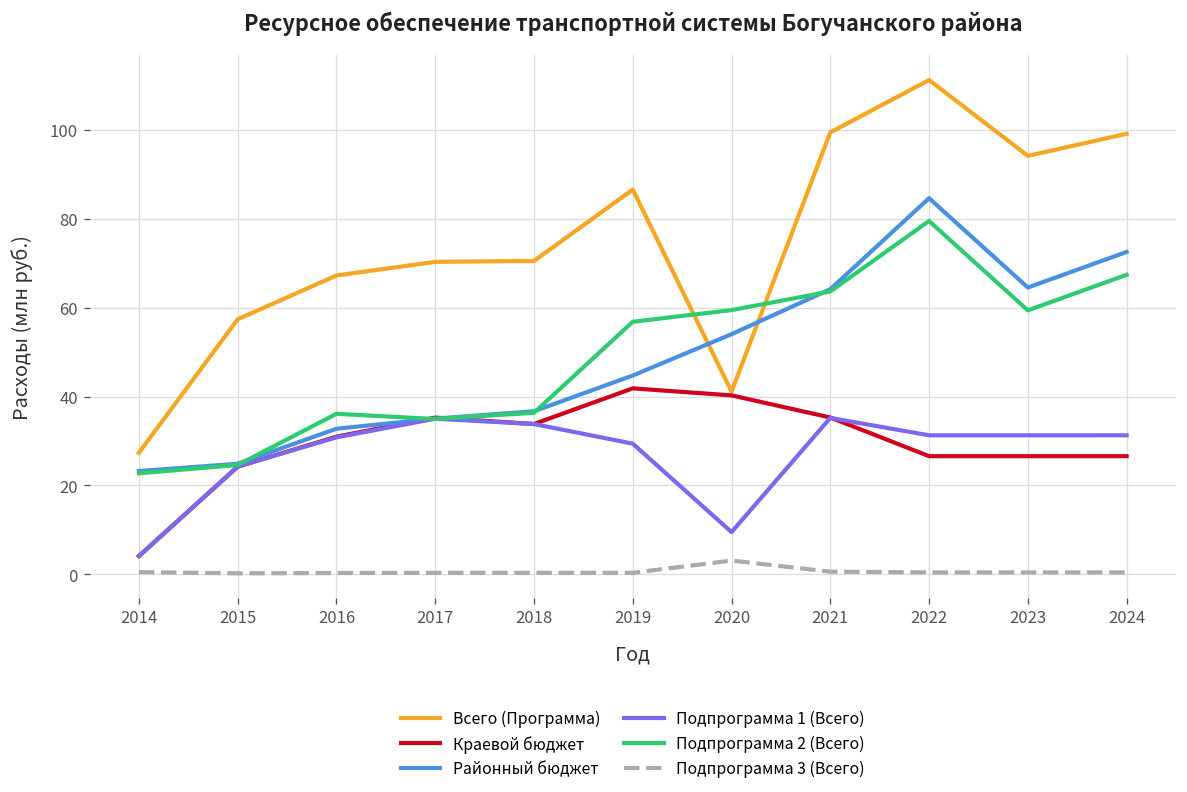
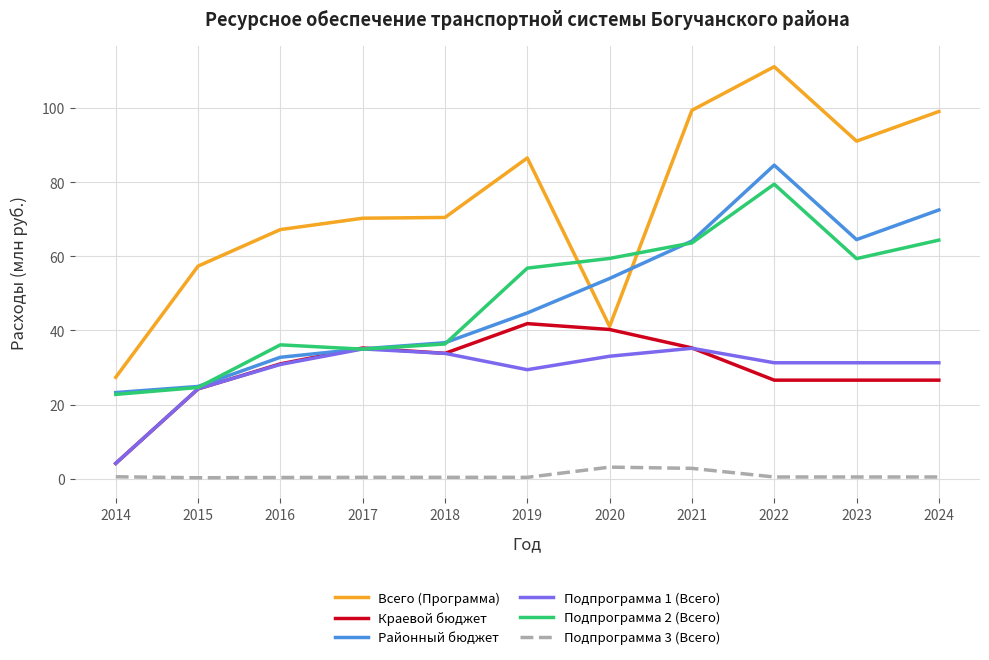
  {
    "Всего (Программа)": {
      "2014": 27,
      "2015": 57,
      "2016": 67,
      "2017": 70,
      "2018": 71,
      "2019": 87,
      "2020": 41,
      "2021": 99,
      "2022": 111,
-     "2023": 94,
+     "2023": 91,
      "2024": 99
    },
    "Краевой бюджет": {
      "2019": 42,
      "2020": 40,
      "2022": 27,
      "2023": 27,
      "2024": 27
    },
    "Районный бюджет": {
      "2016": 33,
      "2019": 45,
      "2020": 54,
      "2022": 85,
      "2023": 65,
      "2024": 73
    },
    "Подпрограмма 1 (Всего)": {
      "2019": 29,
-     "2020": 10,
+     "2020": 33,
      "2022": 31,
      "2023": 31,
      "2024": 31
    },
    "Подпрограмма 2 (Всего)": {
      "2016": 36,
      "2019": 57,
      "2020": 59,
      "2022": 80,
      "2023": 59,
-     "2024": 67
+     "2024": 64
    },
    "Подпрограмма 3 (Всего)": {
      "2014": 0,
      "2015": 0,
      "2016": 0,
      "2017": 0,
      "2018": 0,
      "2019": 0,
      "2020": 3,
-     "2021": 1,
+     "2021": 3,
      "2022": 0,
      "2023": 0,
      "2024": 0
    }
  }
